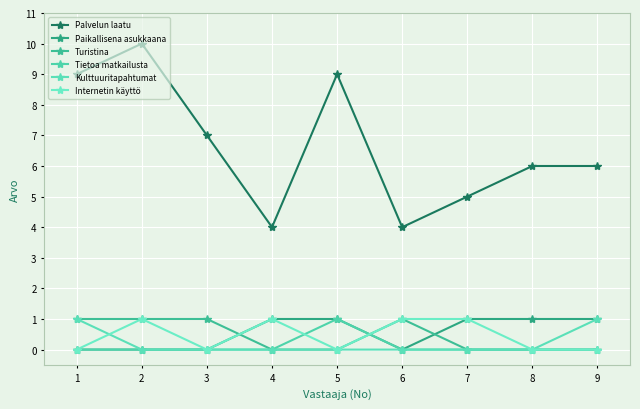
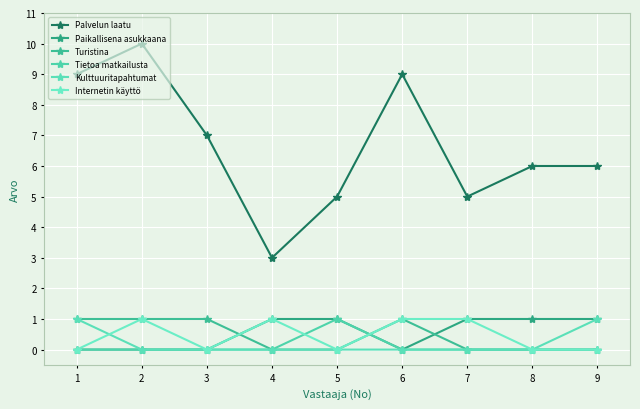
  {
    "Palvelun laatu": {
      "3": 7,
-     "4": 4,
-     "5": 9,
-     "6": 4,
+     "4": 3,
+     "5": 5,
+     "6": 9,
      "7": 5,
      "8": 6,
      "9": 6
    }
  }
